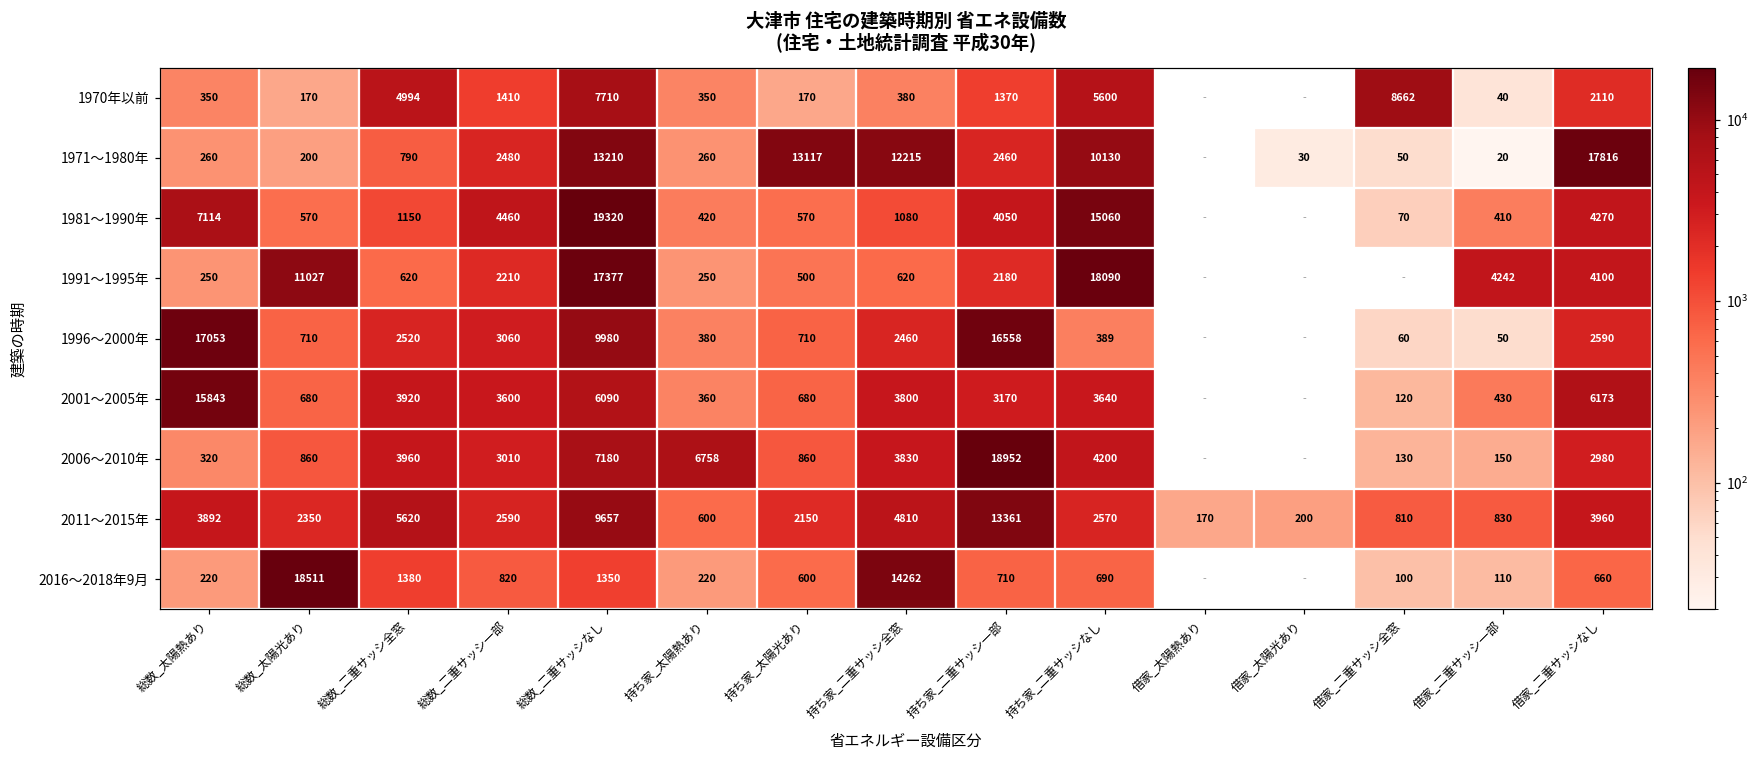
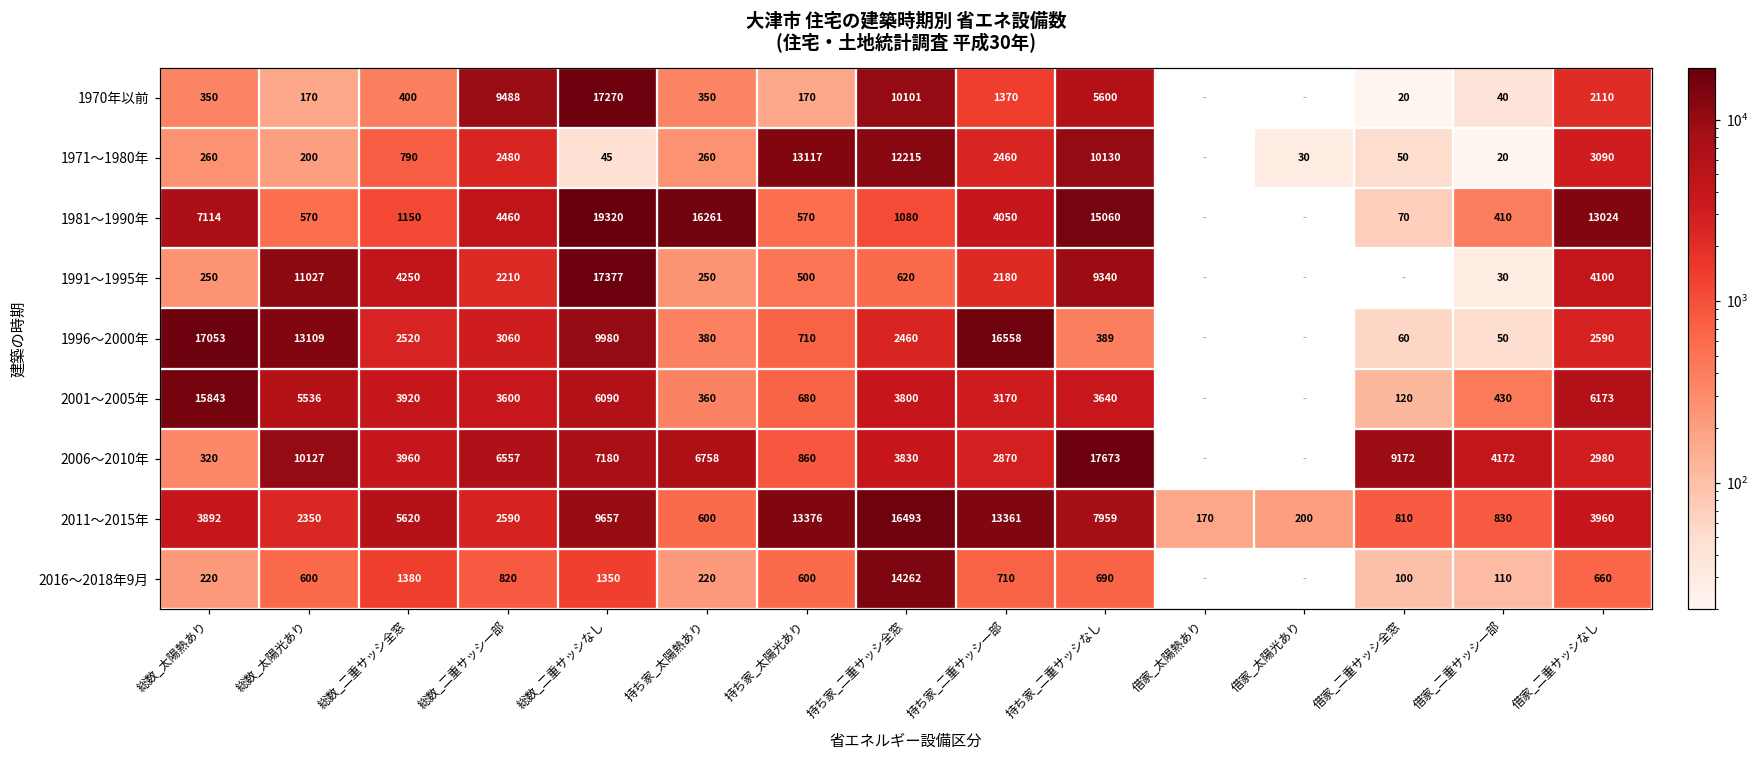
  {
    "1970年以前": {
      "総数_太陽熱あり": 350,
      "総数_太陽光あり": 170,
-     "総数_二重サッシ全窓": 4994,
-     "総数_二重サッシ一部": 1410,
-     "総数_二重サッシなし": 7710,
+     "総数_二重サッシ全窓": 400,
+     "総数_二重サッシ一部": 9488,
+     "総数_二重サッシなし": 17270,
      "持ち家_太陽熱あり": 350,
      "持ち家_太陽光あり": 170,
-     "持ち家_二重サッシ全窓": 380,
+     "持ち家_二重サッシ全窓": 10101,
      "持ち家_二重サッシ一部": 1370,
      "持ち家_二重サッシなし": 5600,
-     "借家_二重サッシ全窓": 8662,
+     "借家_二重サッシ全窓": 20,
      "借家_二重サッシ一部": 40,
      "借家_二重サッシなし": 2110
    },
    "1971～1980年": {
      "総数_太陽熱あり": 260,
      "総数_太陽光あり": 200,
      "総数_二重サッシ全窓": 790,
      "総数_二重サッシ一部": 2480,
-     "総数_二重サッシなし": 13210,
+     "総数_二重サッシなし": 45,
      "持ち家_太陽熱あり": 260,
      "持ち家_太陽光あり": 13117,
      "持ち家_二重サッシ全窓": 12215,
      "持ち家_二重サッシ一部": 2460,
      "持ち家_二重サッシなし": 10130,
      "借家_太陽光あり": 30,
      "借家_二重サッシ全窓": 50,
      "借家_二重サッシ一部": 20,
-     "借家_二重サッシなし": 17816
+     "借家_二重サッシなし": 3090
    },
    "1981～1990年": {
      "総数_太陽熱あり": 7114,
      "総数_太陽光あり": 570,
      "総数_二重サッシ全窓": 1150,
      "総数_二重サッシ一部": 4460,
      "総数_二重サッシなし": 19320,
-     "持ち家_太陽熱あり": 420,
+     "持ち家_太陽熱あり": 16261,
      "持ち家_太陽光あり": 570,
      "持ち家_二重サッシ全窓": 1080,
      "持ち家_二重サッシ一部": 4050,
      "持ち家_二重サッシなし": 15060,
      "借家_二重サッシ全窓": 70,
      "借家_二重サッシ一部": 410,
-     "借家_二重サッシなし": 4270
+     "借家_二重サッシなし": 13024
    },
    "1991～1995年": {
      "総数_太陽熱あり": 250,
      "総数_太陽光あり": 11027,
-     "総数_二重サッシ全窓": 620,
+     "総数_二重サッシ全窓": 4250,
      "総数_二重サッシ一部": 2210,
      "総数_二重サッシなし": 17377,
      "持ち家_太陽熱あり": 250,
      "持ち家_太陽光あり": 500,
      "持ち家_二重サッシ全窓": 620,
      "持ち家_二重サッシ一部": 2180,
-     "持ち家_二重サッシなし": 18090,
-     "借家_二重サッシ一部": 4242,
+     "持ち家_二重サッシなし": 9340,
+     "借家_二重サッシ一部": 30,
      "借家_二重サッシなし": 4100
    },
    "1996～2000年": {
      "総数_太陽熱あり": 17053,
-     "総数_太陽光あり": 710,
+     "総数_太陽光あり": 13109,
      "総数_二重サッシ全窓": 2520,
      "総数_二重サッシ一部": 3060,
      "総数_二重サッシなし": 9980,
      "持ち家_太陽熱あり": 380,
      "持ち家_太陽光あり": 710,
      "持ち家_二重サッシ全窓": 2460,
      "持ち家_二重サッシ一部": 16558,
      "持ち家_二重サッシなし": 389,
      "借家_二重サッシ全窓": 60,
      "借家_二重サッシ一部": 50,
      "借家_二重サッシなし": 2590
    },
    "2001～2005年": {
      "総数_太陽熱あり": 15843,
-     "総数_太陽光あり": 680,
+     "総数_太陽光あり": 5536,
      "総数_二重サッシ全窓": 3920,
      "総数_二重サッシ一部": 3600,
      "総数_二重サッシなし": 6090,
      "持ち家_太陽熱あり": 360,
      "持ち家_太陽光あり": 680,
      "持ち家_二重サッシ全窓": 3800,
      "持ち家_二重サッシ一部": 3170,
      "持ち家_二重サッシなし": 3640,
      "借家_二重サッシ全窓": 120,
      "借家_二重サッシ一部": 430,
      "借家_二重サッシなし": 6173
    },
    "2006～2010年": {
      "総数_太陽熱あり": 320,
-     "総数_太陽光あり": 860,
+     "総数_太陽光あり": 10127,
      "総数_二重サッシ全窓": 3960,
-     "総数_二重サッシ一部": 3010,
+     "総数_二重サッシ一部": 6557,
      "総数_二重サッシなし": 7180,
      "持ち家_太陽熱あり": 6758,
      "持ち家_太陽光あり": 860,
      "持ち家_二重サッシ全窓": 3830,
-     "持ち家_二重サッシ一部": 18952,
-     "持ち家_二重サッシなし": 4200,
-     "借家_二重サッシ全窓": 130,
-     "借家_二重サッシ一部": 150,
+     "持ち家_二重サッシ一部": 2870,
+     "持ち家_二重サッシなし": 17673,
+     "借家_二重サッシ全窓": 9172,
+     "借家_二重サッシ一部": 4172,
      "借家_二重サッシなし": 2980
    },
    "2011～2015年": {
      "総数_太陽熱あり": 3892,
      "総数_太陽光あり": 2350,
      "総数_二重サッシ全窓": 5620,
      "総数_二重サッシ一部": 2590,
      "総数_二重サッシなし": 9657,
      "持ち家_太陽熱あり": 600,
-     "持ち家_太陽光あり": 2150,
-     "持ち家_二重サッシ全窓": 4810,
+     "持ち家_太陽光あり": 13376,
+     "持ち家_二重サッシ全窓": 16493,
      "持ち家_二重サッシ一部": 13361,
-     "持ち家_二重サッシなし": 2570,
+     "持ち家_二重サッシなし": 7959,
      "借家_太陽熱あり": 170,
      "借家_太陽光あり": 200,
      "借家_二重サッシ全窓": 810,
      "借家_二重サッシ一部": 830,
      "借家_二重サッシなし": 3960
    },
    "2016～2018年9月": {
      "総数_太陽熱あり": 220,
-     "総数_太陽光あり": 18511,
+     "総数_太陽光あり": 600,
      "総数_二重サッシ全窓": 1380,
      "総数_二重サッシ一部": 820,
      "総数_二重サッシなし": 1350,
      "持ち家_太陽熱あり": 220,
      "持ち家_太陽光あり": 600,
      "持ち家_二重サッシ全窓": 14262,
      "持ち家_二重サッシ一部": 710,
      "持ち家_二重サッシなし": 690,
      "借家_二重サッシ全窓": 100,
      "借家_二重サッシ一部": 110,
      "借家_二重サッシなし": 660
    }
  }
